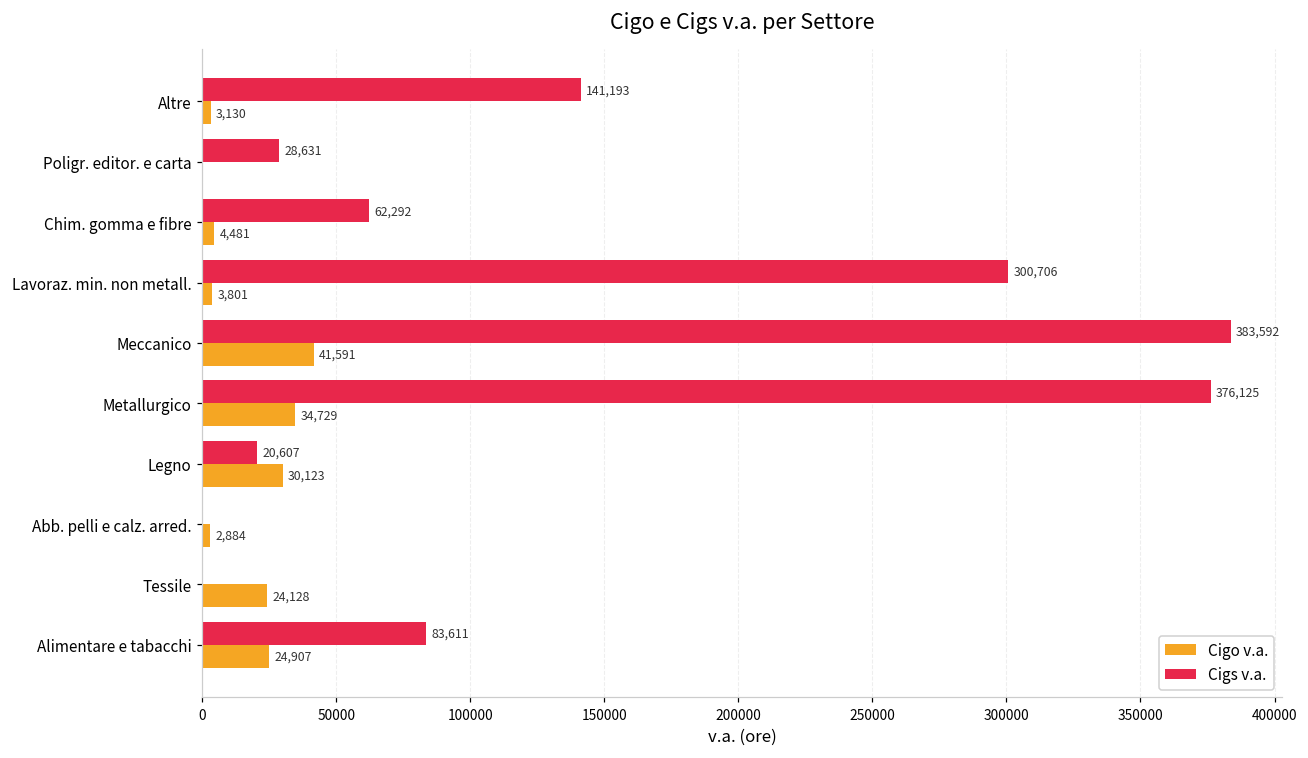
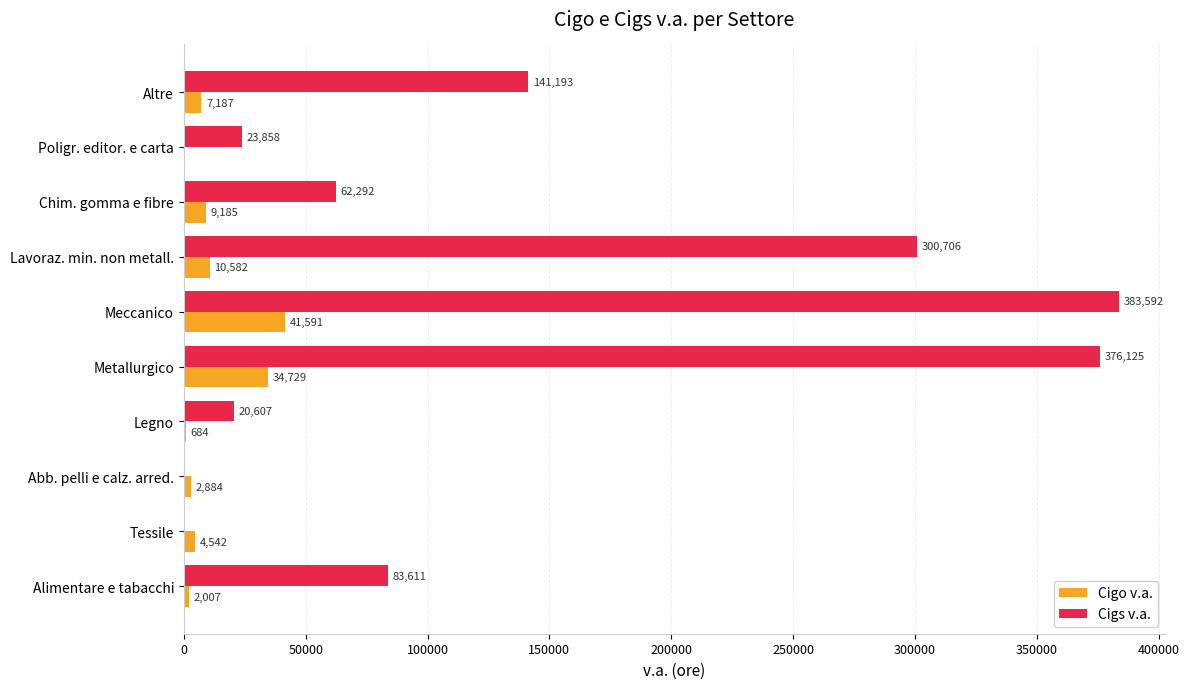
  {
    "Cigo v.a.": {
-     "Altre": "3,130",
-     "Chim. gomma e fibre": "4,481",
-     "Lavoraz. min. non metall.": "3,801",
+     "Altre": "7,187",
+     "Chim. gomma e fibre": "9,185",
+     "Lavoraz. min. non metall.": "10,582",
      "Meccanico": "41,591",
      "Metallurgico": "34,729",
-     "Legno": "30,123",
+     "Legno": "684",
      "Abb. pelli e calz. arred.": "2,884",
-     "Tessile": "24,128",
-     "Alimentare e tabacchi": "24,907"
+     "Tessile": "4,542",
+     "Alimentare e tabacchi": "2,007"
    },
    "Cigs v.a.": {
      "Altre": "141,193",
-     "Poligr. editor. e carta": "28,631",
+     "Poligr. editor. e carta": "23,858",
      "Chim. gomma e fibre": "62,292",
      "Lavoraz. min. non metall.": "300,706",
      "Meccanico": "383,592",
      "Metallurgico": "376,125",
      "Legno": "20,607",
      "Alimentare e tabacchi": "83,611"
    }
  }
